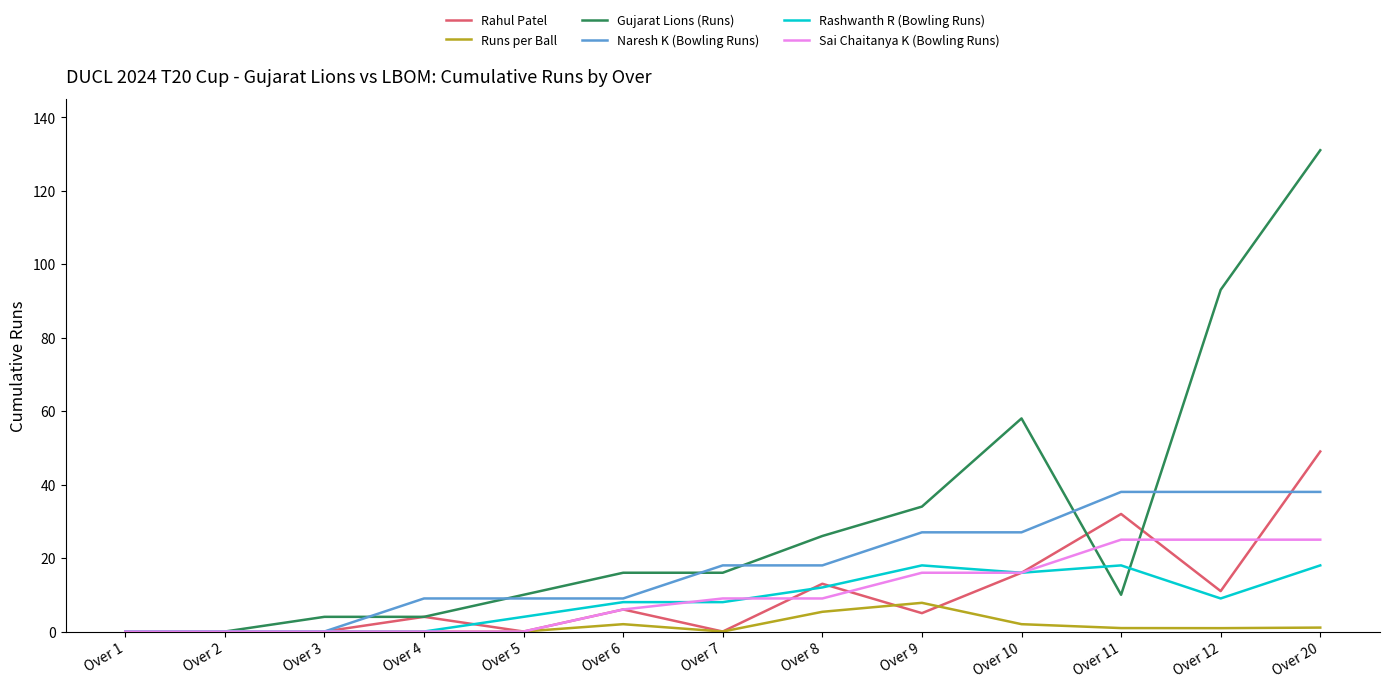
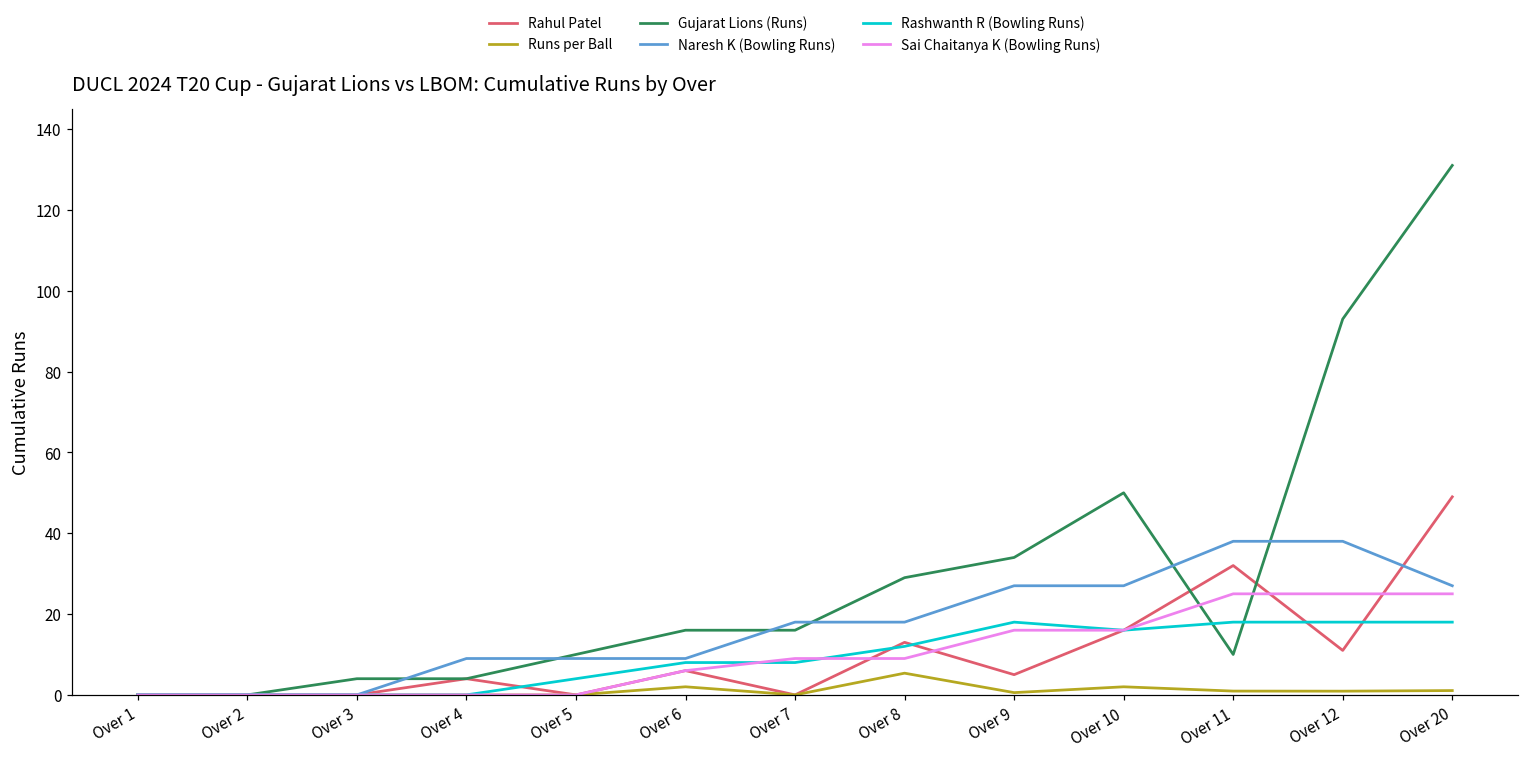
  {
    "Rahul Patel": {
      "Over 8": 13,
      "Over 9": 5,
      "Over 11": 32,
      "Over 12": 11,
      "Over 20": 49
    },
    "Runs per Ball": {
      "Over 6": 2,
      "Over 8": 5,
-     "Over 9": 8,
+     "Over 9": 1,
      "Over 10": 2,
      "Over 11": 1,
      "Over 12": 1,
      "Over 20": 1
    },
    "Gujarat Lions (Runs)": {
      "Over 3": 4,
      "Over 5": 10,
      "Over 6": 16,
      "Over 7": 16,
-     "Over 8": 26,
+     "Over 8": 29,
      "Over 9": 34,
-     "Over 10": 58,
+     "Over 10": 50,
      "Over 11": 10,
      "Over 12": 93,
      "Over 20": 131
    },
    "Naresh K (Bowling Runs)": {
      "Over 4": 9,
      "Over 5": 9,
      "Over 6": 9,
      "Over 7": 18,
      "Over 8": 18,
      "Over 9": 27,
      "Over 10": 27,
      "Over 11": 38,
      "Over 12": 38,
-     "Over 20": 38
+     "Over 20": 27
    },
    "Rashwanth R (Bowling Runs)": {
      "Over 5": 4,
      "Over 6": 8,
      "Over 7": 8,
      "Over 8": 12,
      "Over 9": 18,
      "Over 11": 18,
-     "Over 12": 9,
+     "Over 12": 18,
      "Over 20": 18
    },
    "Sai Chaitanya K (Bowling Runs)": {
      "Over 7": 9,
      "Over 8": 9,
      "Over 9": 16,
      "Over 11": 25,
      "Over 12": 25,
      "Over 20": 25
    }
  }
